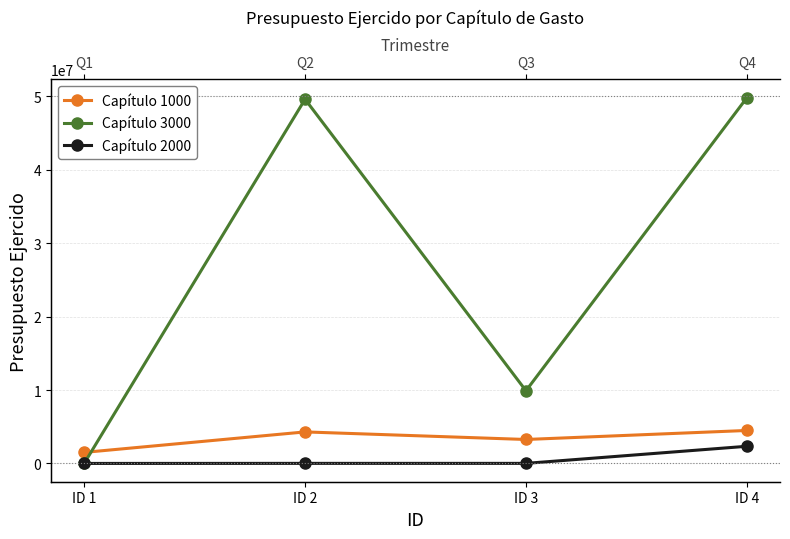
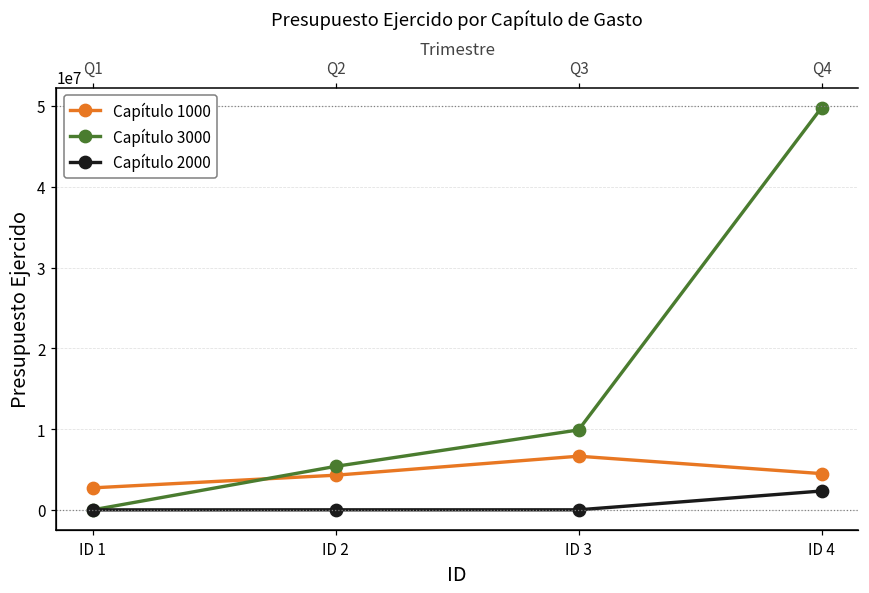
  {
    "Capítulo 1000": {
-     "ID 1": 2000000,
+     "ID 1": 3000000,
      "ID 2": 4000000,
-     "ID 3": 3000000,
+     "ID 3": 7000000,
      "ID 4": 4000000
    },
    "Capítulo 3000": {
-     "ID 2": 50000000,
+     "ID 2": 5000000,
      "ID 3": 10000000,
      "ID 4": 50000000
    },
    "Capítulo 2000": {
      "ID 2": 0,
      "ID 3": 0,
      "ID 4": 2000000
    }
  }
